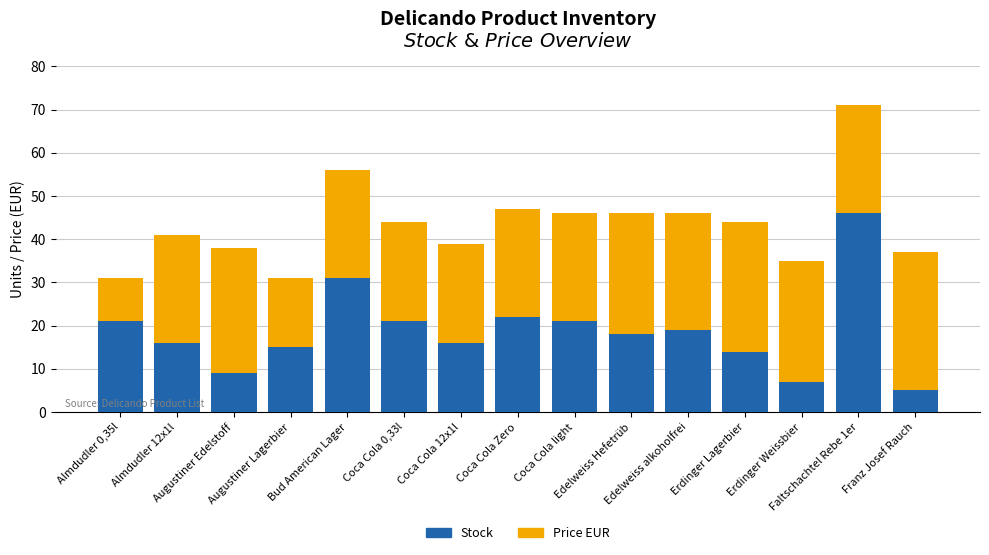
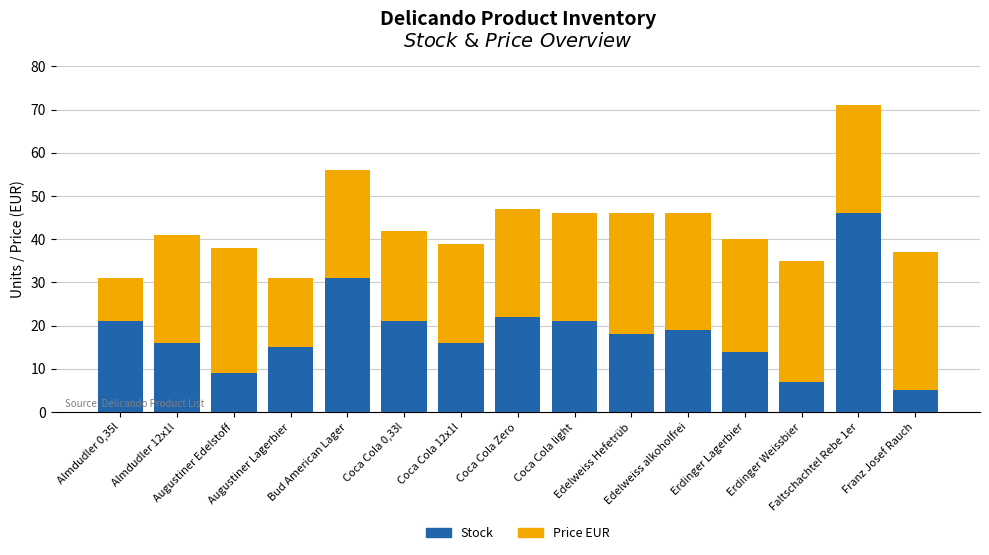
  {
    "Stock": {
      "Almdudler 0,35l": 21,
      "Almdudler 12x1l": 16,
      "Augustiner Edelstoff": 9,
      "Augustiner Lagerbier": 15,
      "Bud American Lager": 31,
      "Coca Cola 0,33l": 21,
      "Coca Cola 12x1l": 16,
      "Coca Cola Zero": 22,
      "Coca Cola light": 21,
      "Edelweiss Hefetrüb": 18,
      "Edelweiss alkoholfrei": 19,
      "Erdinger Lagerbier": 14,
      "Erdinger Weissbier": 7,
      "Faltschachtel Rebe 1er": 46,
      "Franz Josef Rauch": 5
    },
    "Price EUR": {
      "Almdudler 0,35l": 10,
      "Almdudler 12x1l": 25,
      "Augustiner Edelstoff": 29,
      "Augustiner Lagerbier": 16,
      "Bud American Lager": 25,
-     "Coca Cola 0,33l": 23,
+     "Coca Cola 0,33l": 21,
      "Coca Cola 12x1l": 23,
      "Coca Cola Zero": 25,
      "Coca Cola light": 25,
      "Edelweiss Hefetrüb": 28,
      "Edelweiss alkoholfrei": 27,
-     "Erdinger Lagerbier": 30,
+     "Erdinger Lagerbier": 26,
      "Erdinger Weissbier": 28,
      "Faltschachtel Rebe 1er": 25,
      "Franz Josef Rauch": 32
    }
  }
